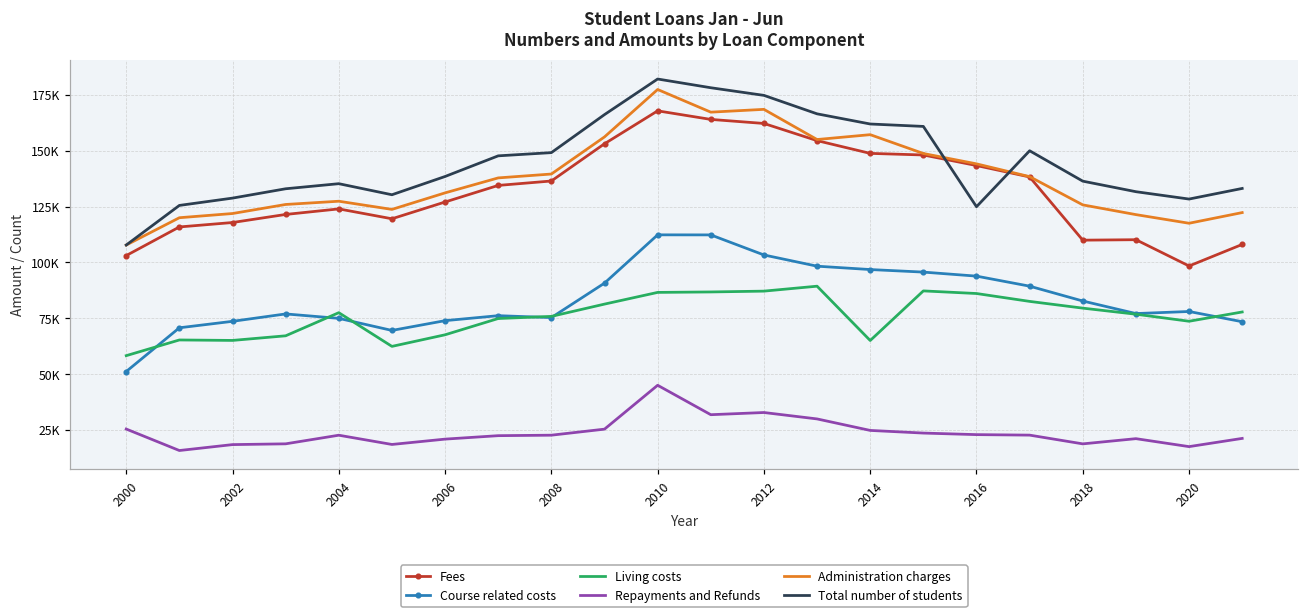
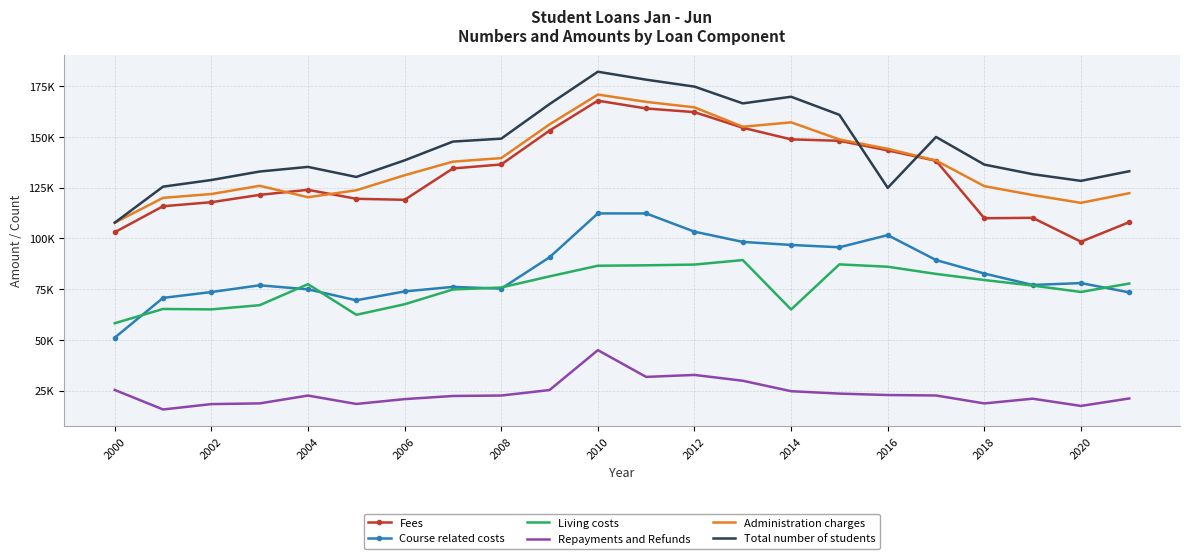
  {
    "Fees": {
      "2000": 103000,
      "2002": 118000,
      "2004": 124000,
-     "2006": 127000,
+     "2006": 119000,
      "2008": 136000,
      "2010": 168000,
      "2012": 162000,
      "2014": 149000,
      "2018": 110000,
      "2020": 98000
    },
    "Course related costs": {
      "2000": 51000,
      "2002": 74000,
      "2004": 75000,
      "2006": 74000,
      "2010": 112000,
      "2012": 103000,
      "2014": 97000,
-     "2016": 94000,
+     "2016": 102000,
      "2018": 83000,
      "2020": 78000
    },
    "Living costs": {
      "2000": 58000,
      "2002": 65000,
      "2004": 77000,
      "2006": 68000,
      "2010": 87000,
      "2012": 87000,
      "2014": 65000,
      "2016": 86000,
      "2018": 80000,
      "2020": 74000
    },
    "Repayments and Refunds": {
      "2000": 25000,
      "2002": 18000,
      "2004": 23000,
      "2006": 21000,
      "2008": 23000,
      "2010": 45000,
      "2012": 33000,
      "2014": 25000,
      "2016": 23000,
      "2018": 19000,
      "2020": 17000
    },
    "Administration charges": {
      "2002": 122000,
-     "2004": 127000,
+     "2004": 120000,
      "2006": 131000,
      "2008": 140000,
-     "2010": 177000,
-     "2012": 169000,
+     "2010": 171000,
+     "2012": 165000,
      "2014": 157000,
      "2018": 126000,
      "2020": 118000
    },
    "Total number of students": {
      "2002": 129000,
      "2004": 135000,
      "2006": 138000,
      "2008": 149000,
      "2010": 182000,
      "2012": 175000,
-     "2014": 162000,
+     "2014": 170000,
      "2016": 125000,
      "2018": 136000,
      "2020": 128000
    }
  }
